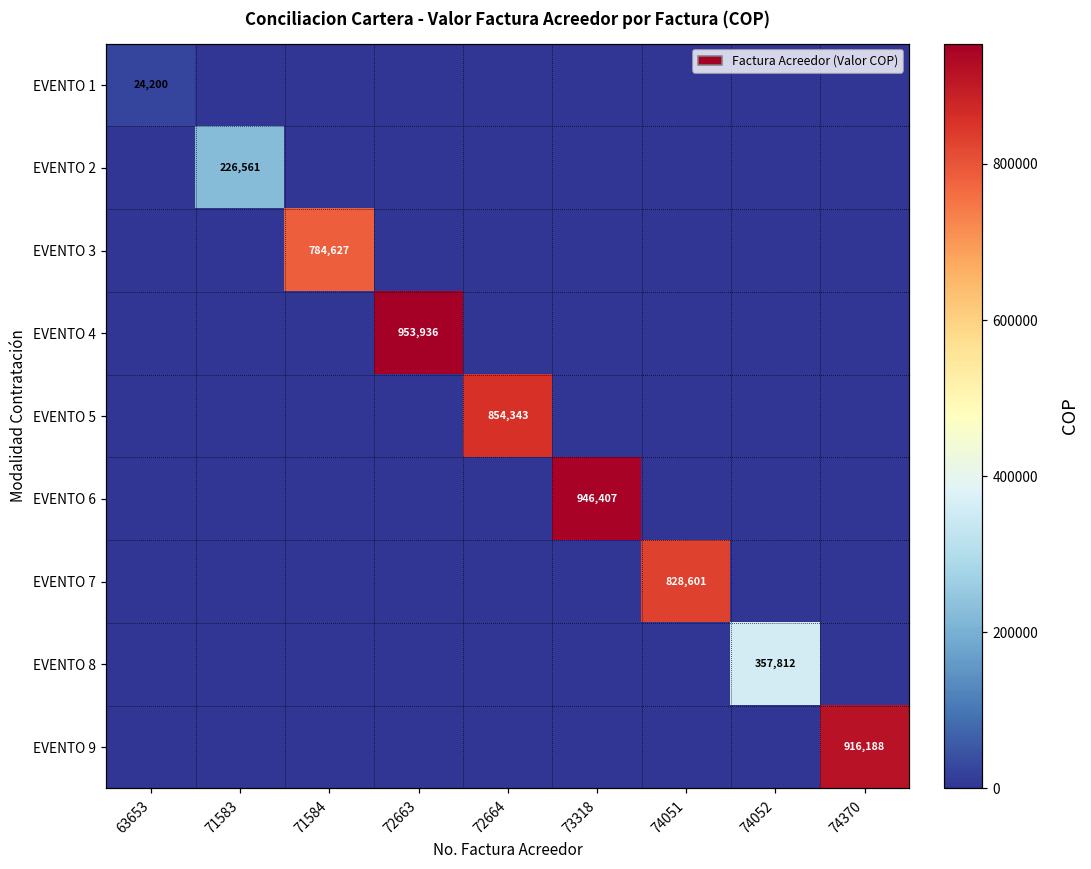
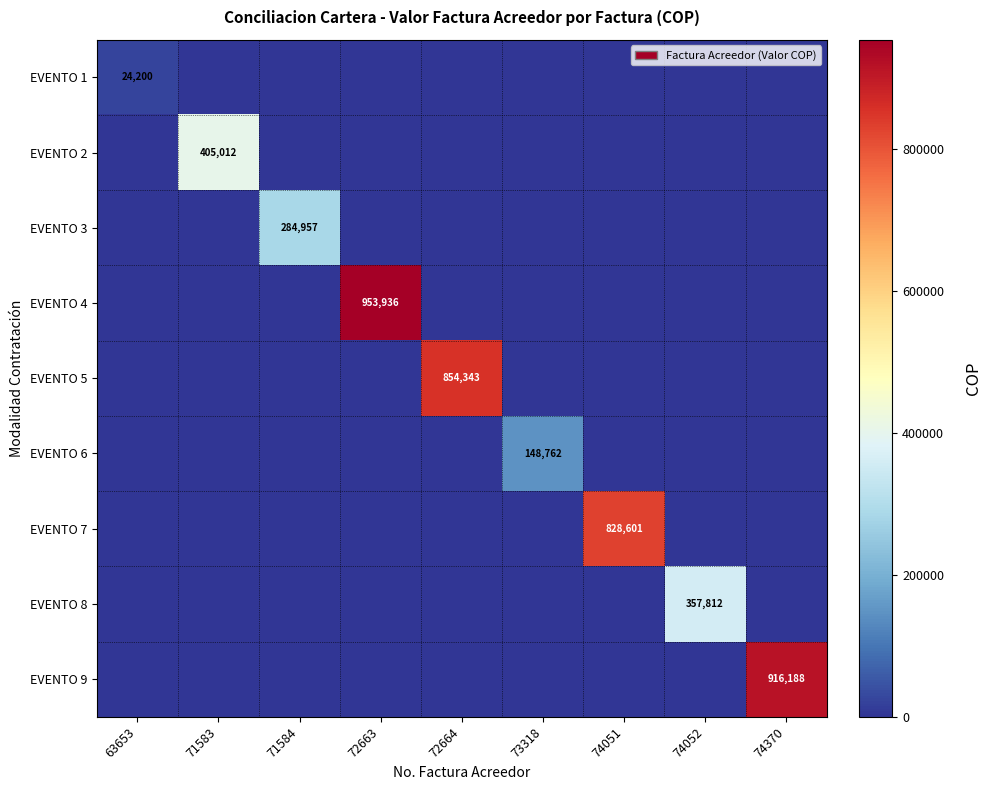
  {
    "EVENTO 1": {
      "63653": "24,200"
    },
    "EVENTO 2": {
-     "71583": "226,561"
+     "71583": "405,012"
    },
    "EVENTO 3": {
-     "71584": "784,627"
+     "71584": "284,957"
    },
    "EVENTO 4": {
      "72663": "953,936"
    },
    "EVENTO 5": {
      "72664": "854,343"
    },
    "EVENTO 6": {
-     "73318": "946,407"
+     "73318": "148,762"
    },
    "EVENTO 7": {
      "74051": "828,601"
    },
    "EVENTO 8": {
      "74052": "357,812"
    },
    "EVENTO 9": {
      "74370": "916,188"
    }
  }
